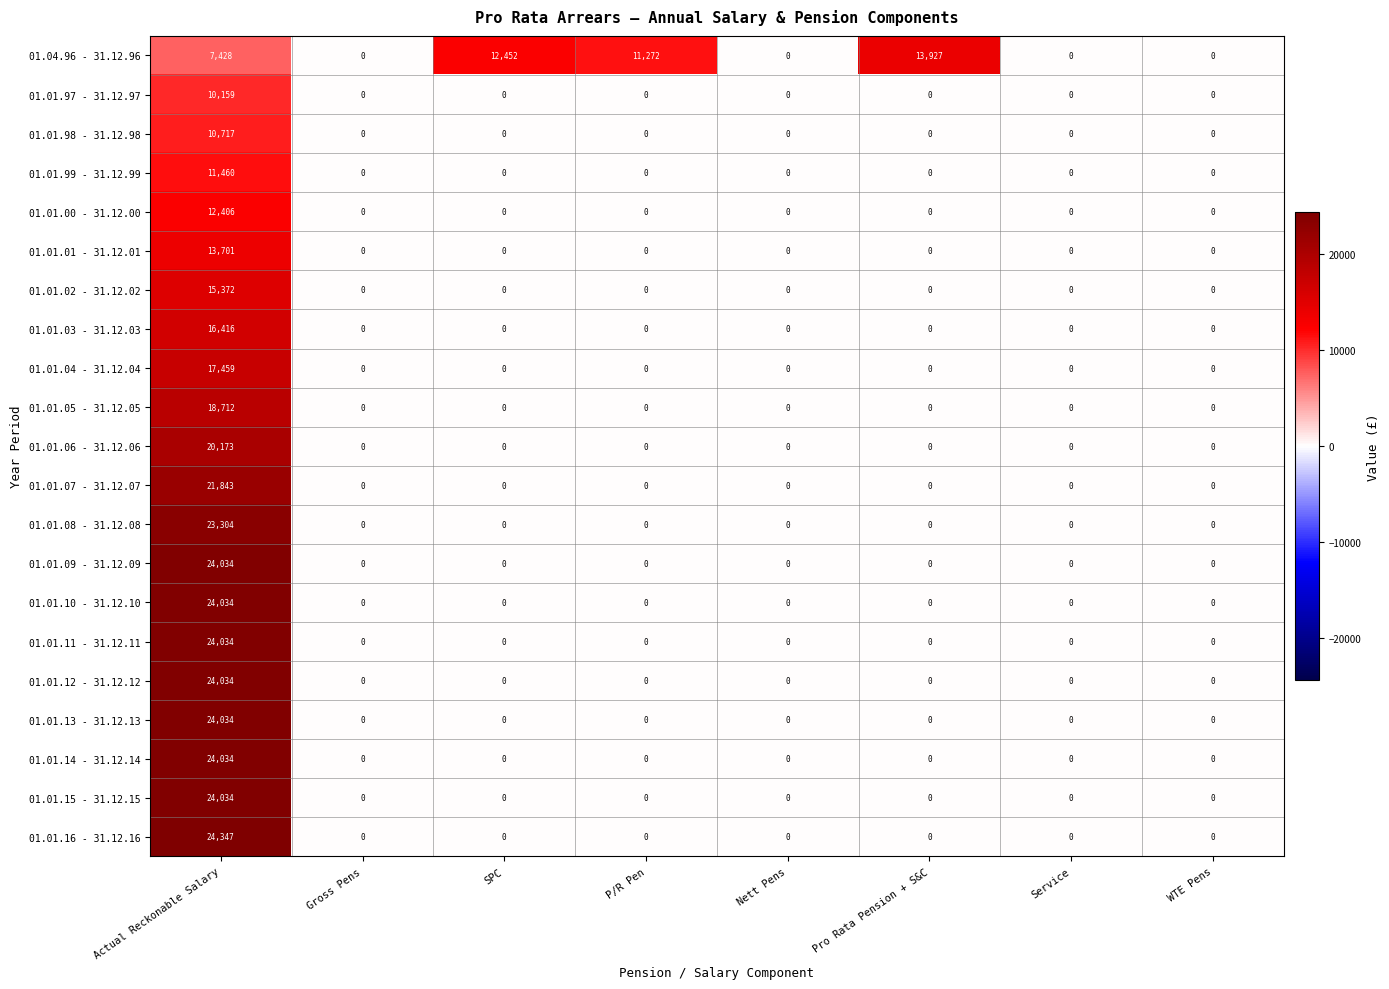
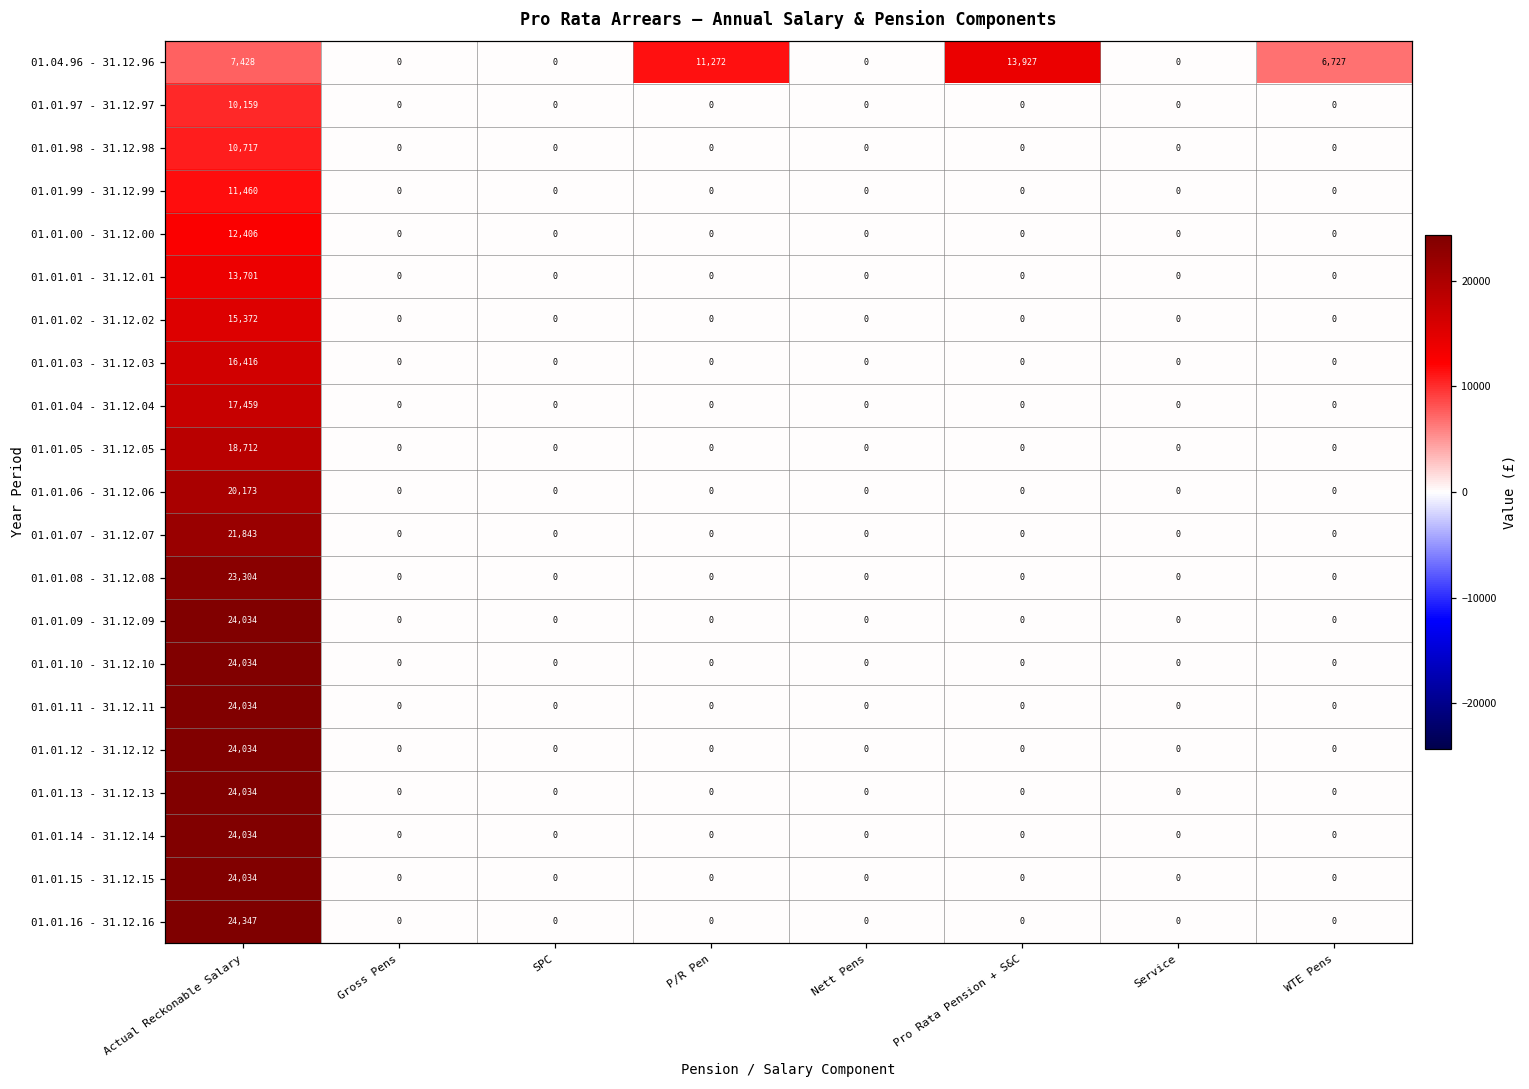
  {
    "01.04.96 - 31.12.96": {
      "Actual Reckonable Salary": "7,428",
      "Gross Pens": "0",
-     "SPC": "12,452",
+     "SPC": "0",
      "P/R Pen": "11,272",
      "Nett Pens": "0",
      "Pro Rata Pension + S&C": "13,927",
      "Service": "0",
-     "WTE Pens": "0"
+     "WTE Pens": "6,727"
    },
    "01.01.97 - 31.12.97": {
      "Actual Reckonable Salary": "10,159",
      "Gross Pens": "0",
      "SPC": "0",
      "P/R Pen": "0",
      "Nett Pens": "0",
      "Pro Rata Pension + S&C": "0",
      "Service": "0",
      "WTE Pens": "0"
    },
    "01.01.98 - 31.12.98": {
      "Actual Reckonable Salary": "10,717",
      "Gross Pens": "0",
      "SPC": "0",
      "P/R Pen": "0",
      "Nett Pens": "0",
      "Pro Rata Pension + S&C": "0",
      "Service": "0",
      "WTE Pens": "0"
    },
    "01.01.99 - 31.12.99": {
      "Actual Reckonable Salary": "11,460",
      "Gross Pens": "0",
      "SPC": "0",
      "P/R Pen": "0",
      "Nett Pens": "0",
      "Pro Rata Pension + S&C": "0",
      "Service": "0",
      "WTE Pens": "0"
    },
    "01.01.00 - 31.12.00": {
      "Actual Reckonable Salary": "12,406",
      "Gross Pens": "0",
      "SPC": "0",
      "P/R Pen": "0",
      "Nett Pens": "0",
      "Pro Rata Pension + S&C": "0",
      "Service": "0",
      "WTE Pens": "0"
    },
    "01.01.01 - 31.12.01": {
      "Actual Reckonable Salary": "13,701",
      "Gross Pens": "0",
      "SPC": "0",
      "P/R Pen": "0",
      "Nett Pens": "0",
      "Pro Rata Pension + S&C": "0",
      "Service": "0",
      "WTE Pens": "0"
    },
    "01.01.02 - 31.12.02": {
      "Actual Reckonable Salary": "15,372",
      "Gross Pens": "0",
      "SPC": "0",
      "P/R Pen": "0",
      "Nett Pens": "0",
      "Pro Rata Pension + S&C": "0",
      "Service": "0",
      "WTE Pens": "0"
    },
    "01.01.03 - 31.12.03": {
      "Actual Reckonable Salary": "16,416",
      "Gross Pens": "0",
      "SPC": "0",
      "P/R Pen": "0",
      "Nett Pens": "0",
      "Pro Rata Pension + S&C": "0",
      "Service": "0",
      "WTE Pens": "0"
    },
    "01.01.04 - 31.12.04": {
      "Actual Reckonable Salary": "17,459",
      "Gross Pens": "0",
      "SPC": "0",
      "P/R Pen": "0",
      "Nett Pens": "0",
      "Pro Rata Pension + S&C": "0",
      "Service": "0",
      "WTE Pens": "0"
    },
    "01.01.05 - 31.12.05": {
      "Actual Reckonable Salary": "18,712",
      "Gross Pens": "0",
      "SPC": "0",
      "P/R Pen": "0",
      "Nett Pens": "0",
      "Pro Rata Pension + S&C": "0",
      "Service": "0",
      "WTE Pens": "0"
    },
    "01.01.06 - 31.12.06": {
      "Actual Reckonable Salary": "20,173",
      "Gross Pens": "0",
      "SPC": "0",
      "P/R Pen": "0",
      "Nett Pens": "0",
      "Pro Rata Pension + S&C": "0",
      "Service": "0",
      "WTE Pens": "0"
    },
    "01.01.07 - 31.12.07": {
      "Actual Reckonable Salary": "21,843",
      "Gross Pens": "0",
      "SPC": "0",
      "P/R Pen": "0",
      "Nett Pens": "0",
      "Pro Rata Pension + S&C": "0",
      "Service": "0",
      "WTE Pens": "0"
    },
    "01.01.08 - 31.12.08": {
      "Actual Reckonable Salary": "23,304",
      "Gross Pens": "0",
      "SPC": "0",
      "P/R Pen": "0",
      "Nett Pens": "0",
      "Pro Rata Pension + S&C": "0",
      "Service": "0",
      "WTE Pens": "0"
    },
    "01.01.09 - 31.12.09": {
      "Actual Reckonable Salary": "24,034",
      "Gross Pens": "0",
      "SPC": "0",
      "P/R Pen": "0",
      "Nett Pens": "0",
      "Pro Rata Pension + S&C": "0",
      "Service": "0",
      "WTE Pens": "0"
    },
    "01.01.10 - 31.12.10": {
      "Actual Reckonable Salary": "24,034",
      "Gross Pens": "0",
      "SPC": "0",
      "P/R Pen": "0",
      "Nett Pens": "0",
      "Pro Rata Pension + S&C": "0",
      "Service": "0",
      "WTE Pens": "0"
    },
    "01.01.11 - 31.12.11": {
      "Actual Reckonable Salary": "24,034",
      "Gross Pens": "0",
      "SPC": "0",
      "P/R Pen": "0",
      "Nett Pens": "0",
      "Pro Rata Pension + S&C": "0",
      "Service": "0",
      "WTE Pens": "0"
    },
    "01.01.12 - 31.12.12": {
      "Actual Reckonable Salary": "24,034",
      "Gross Pens": "0",
      "SPC": "0",
      "P/R Pen": "0",
      "Nett Pens": "0",
      "Pro Rata Pension + S&C": "0",
      "Service": "0",
      "WTE Pens": "0"
    },
    "01.01.13 - 31.12.13": {
      "Actual Reckonable Salary": "24,034",
      "Gross Pens": "0",
      "SPC": "0",
      "P/R Pen": "0",
      "Nett Pens": "0",
      "Pro Rata Pension + S&C": "0",
      "Service": "0",
      "WTE Pens": "0"
    },
    "01.01.14 - 31.12.14": {
      "Actual Reckonable Salary": "24,034",
      "Gross Pens": "0",
      "SPC": "0",
      "P/R Pen": "0",
      "Nett Pens": "0",
      "Pro Rata Pension + S&C": "0",
      "Service": "0",
      "WTE Pens": "0"
    },
    "01.01.15 - 31.12.15": {
      "Actual Reckonable Salary": "24,034",
      "Gross Pens": "0",
      "SPC": "0",
      "P/R Pen": "0",
      "Nett Pens": "0",
      "Pro Rata Pension + S&C": "0",
      "Service": "0",
      "WTE Pens": "0"
    },
    "01.01.16 - 31.12.16": {
      "Actual Reckonable Salary": "24,347",
      "Gross Pens": "0",
      "SPC": "0",
      "P/R Pen": "0",
      "Nett Pens": "0",
      "Pro Rata Pension + S&C": "0",
      "Service": "0",
      "WTE Pens": "0"
    }
  }
